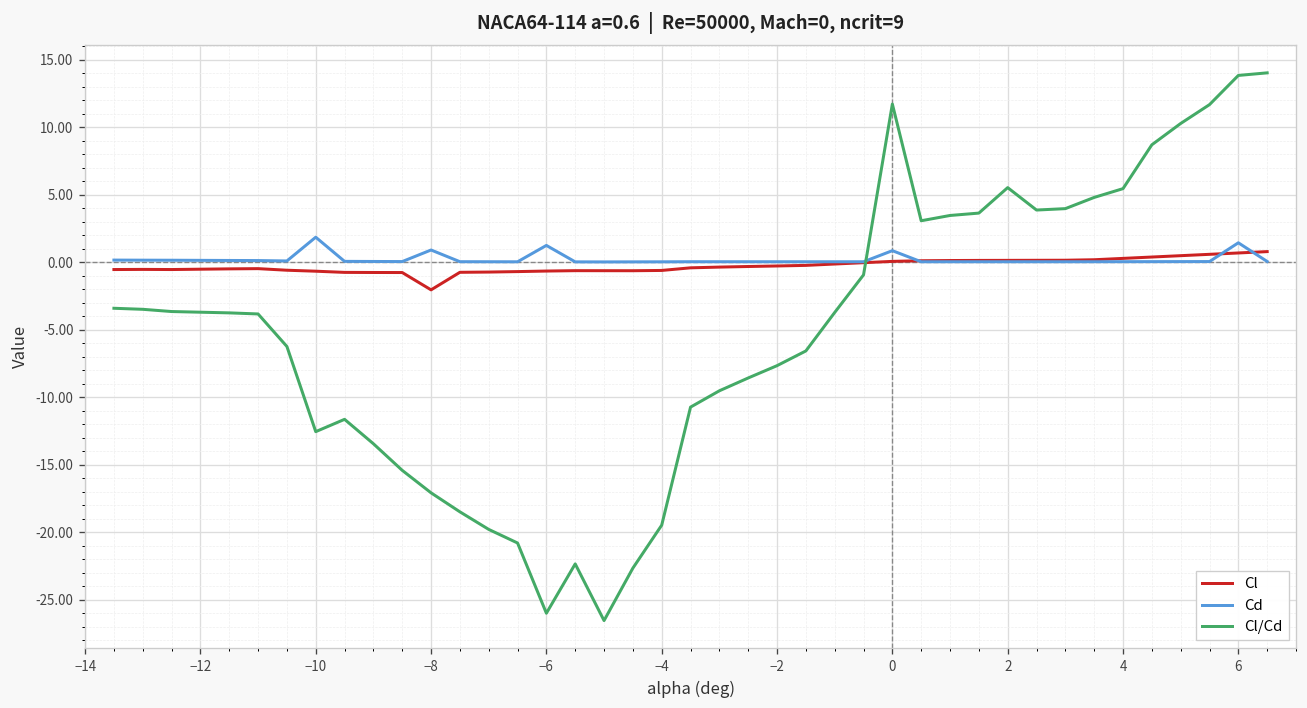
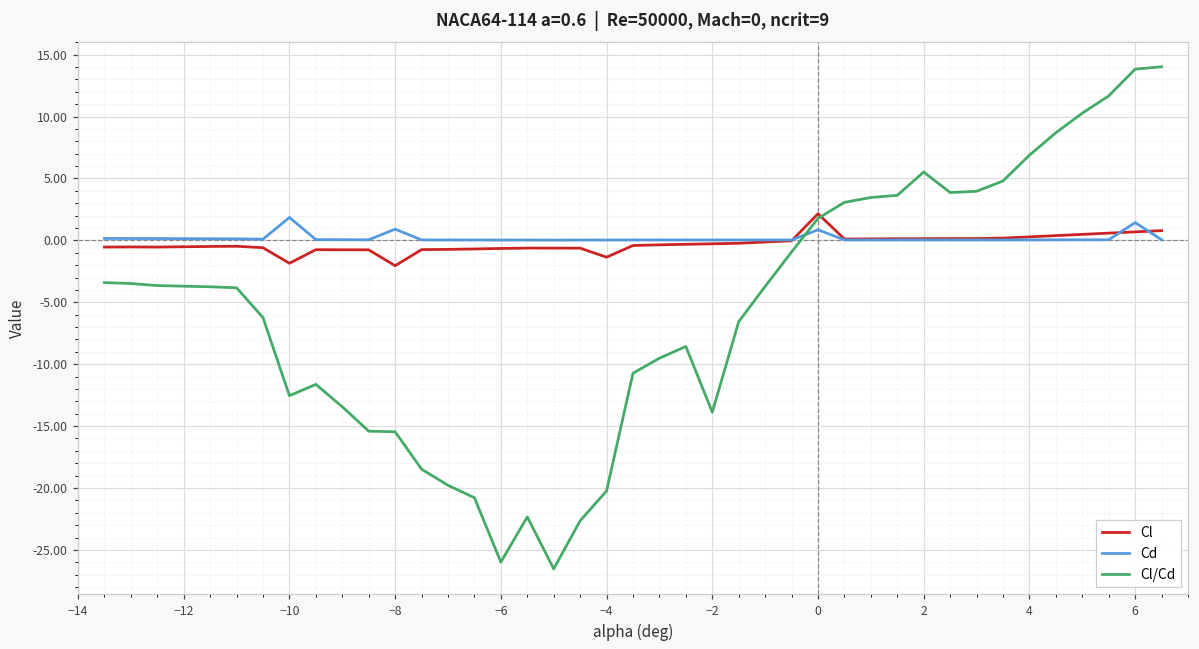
  {
    "Cl": {
-     "−10": -0.7,
+     "−10": -1.8,
      "−8": -2.0,
      "−6": -0.7,
-     "−4": -0.6,
+     "−4": -1.4,
      "−2": -0.3,
-     "0": 0.1,
+     "0": 2.2,
      "4": 0.3,
      "6": 0.7
    },
    "Cd": {
      "−10": 1.9,
      "−8": 0.9,
-     "−6": 1.2,
+     "−6": 0.0,
      "−4": 0.0,
      "−2": 0.0,
      "0": 0.9,
      "4": 0.0,
      "6": 1.4
    },
    "Cl/Cd": {
      "−10": -12.5,
-     "−8": -17.1,
+     "−8": -15.5,
      "−6": -26.0,
-     "−4": -19.5,
-     "−2": -7.7,
-     "0": 11.7,
+     "−4": -20.2,
+     "−2": -13.9,
+     "0": 1.8,
      "2": 5.5,
-     "4": 5.4,
+     "4": 6.9,
      "6": 13.8
    }
  }
